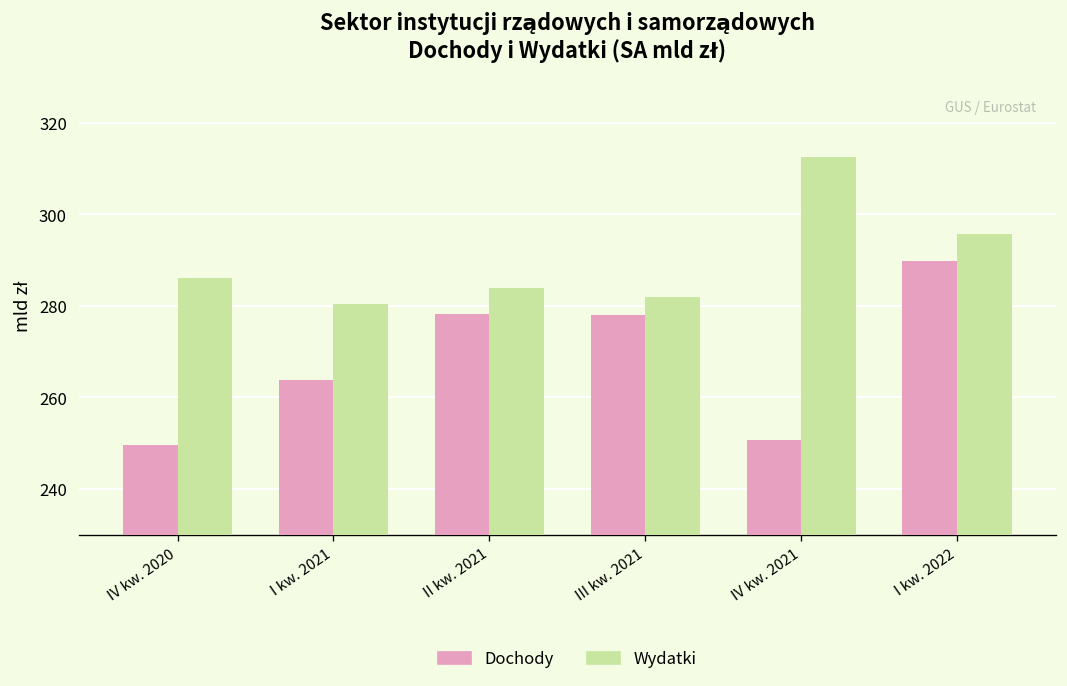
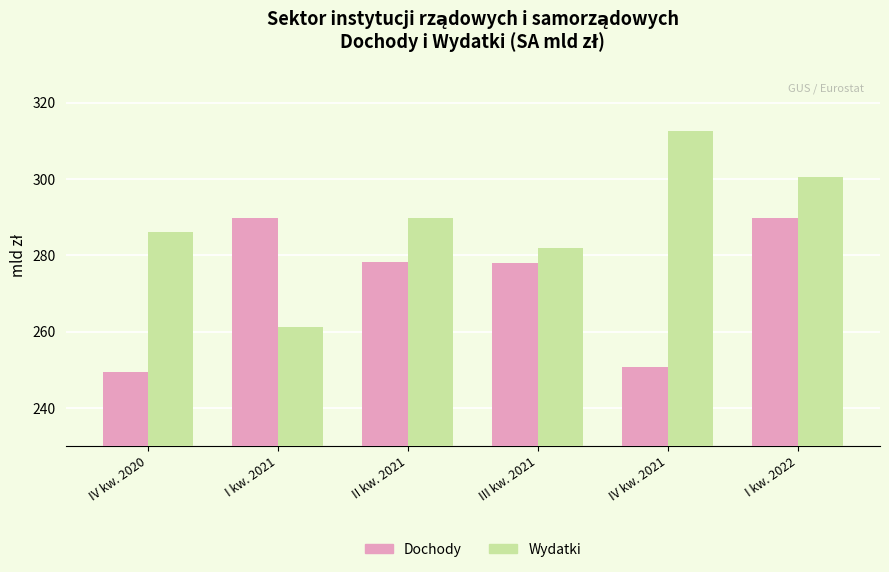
  {
    "Dochody": {
      "IV kw. 2020": 250,
-     "I kw. 2021": 264,
+     "I kw. 2021": 290,
      "II kw. 2021": 278,
      "III kw. 2021": 278,
      "IV kw. 2021": 251,
      "I kw. 2022": 290
    },
    "Wydatki": {
      "IV kw. 2020": 286,
-     "I kw. 2021": 280,
-     "II kw. 2021": 284,
+     "I kw. 2021": 261,
+     "II kw. 2021": 290,
      "III kw. 2021": 282,
      "IV kw. 2021": 313,
-     "I kw. 2022": 296
+     "I kw. 2022": 301
    }
  }
